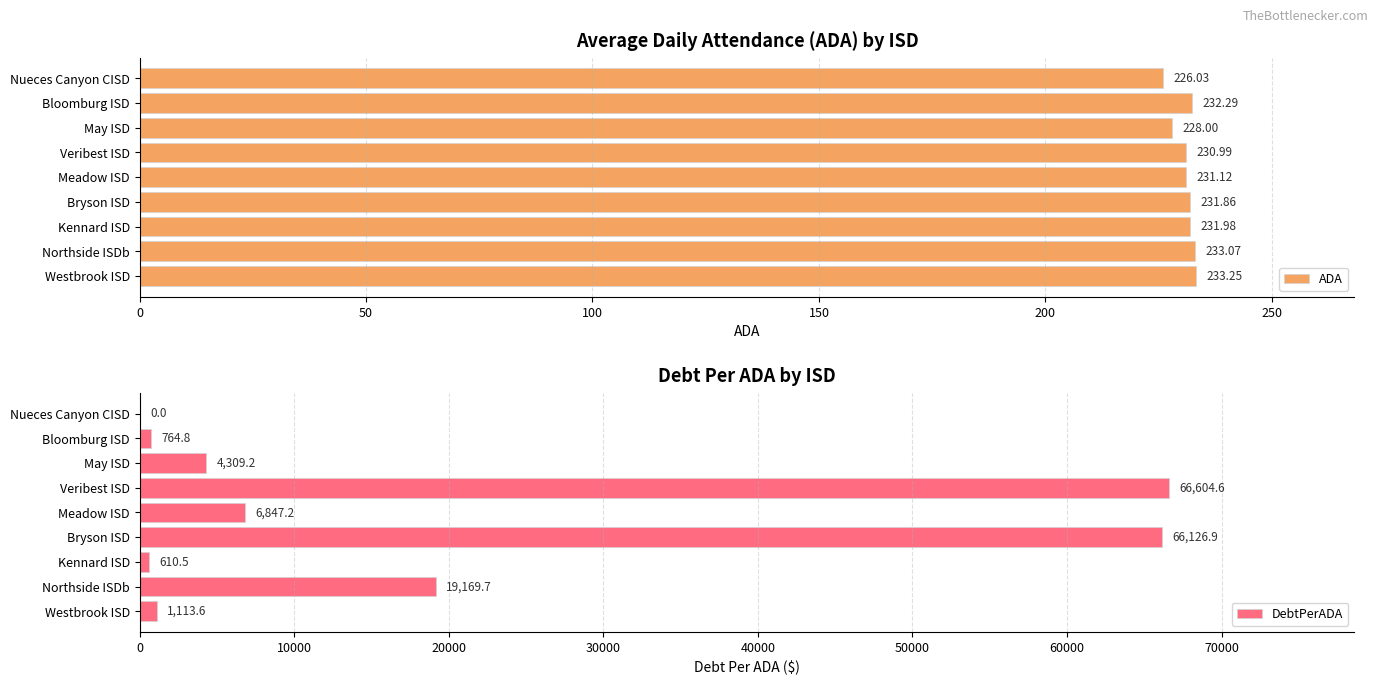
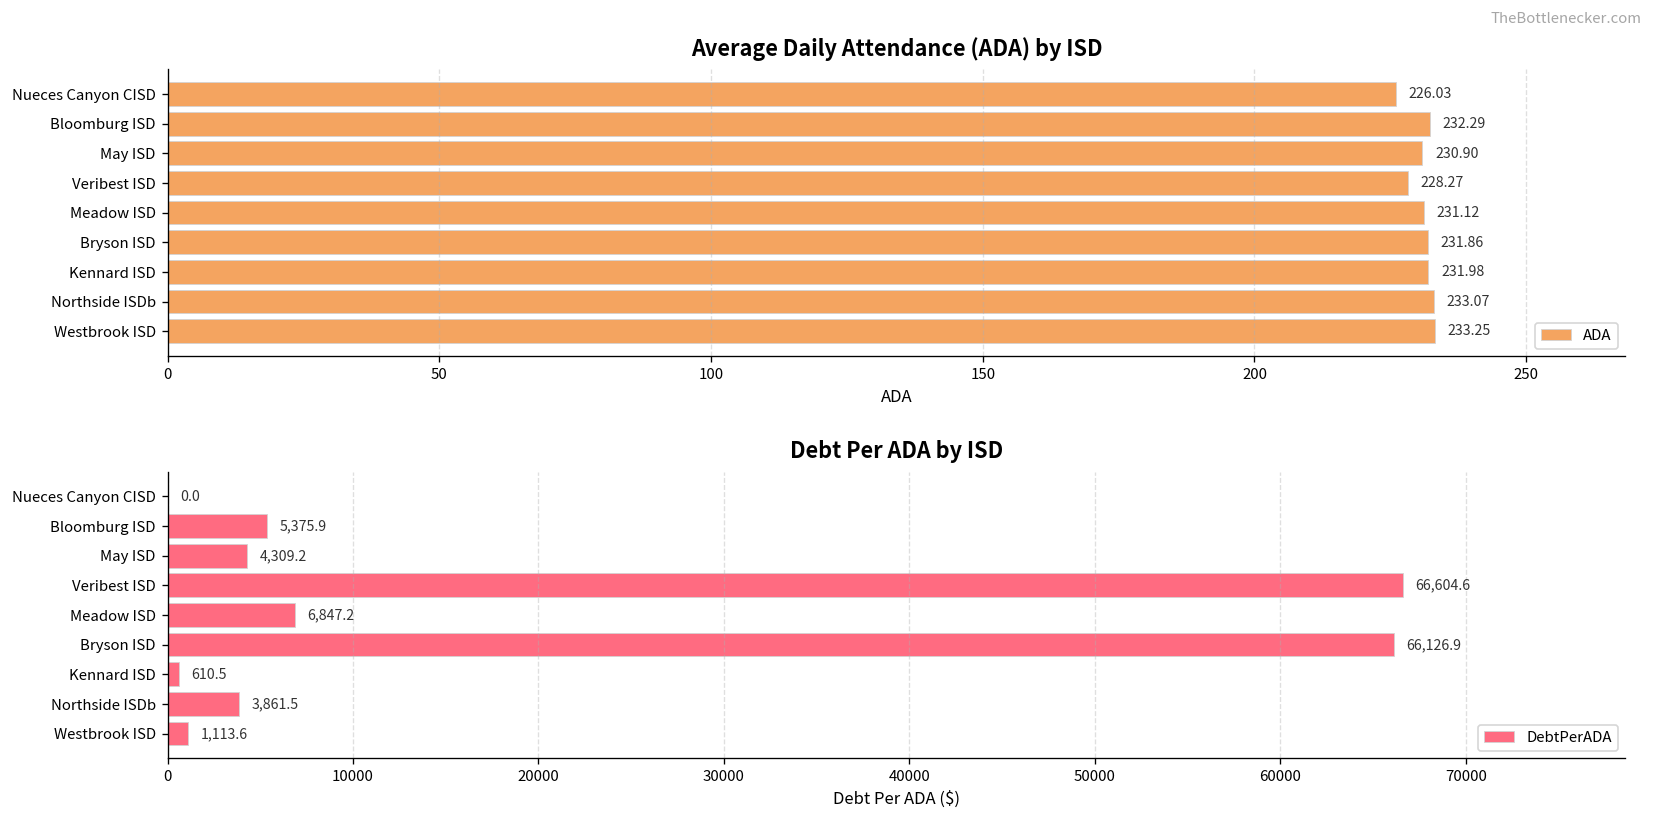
  {
    "Average Daily Attendance (ADA) by ISD": {
      "Nueces Canyon CISD": "226.03",
      "Bloomburg ISD": "232.29",
-     "May ISD": "228.00",
-     "Veribest ISD": "230.99",
+     "May ISD": "230.90",
+     "Veribest ISD": "228.27",
      "Meadow ISD": "231.12",
      "Bryson ISD": "231.86",
      "Kennard ISD": "231.98",
      "Northside ISDb": "233.07",
      "Westbrook ISD": "233.25"
    },
    "Debt Per ADA by ISD": {
      "Nueces Canyon CISD": "0.0",
-     "Bloomburg ISD": "764.8",
+     "Bloomburg ISD": "5,375.9",
      "May ISD": "4,309.2",
      "Veribest ISD": "66,604.6",
      "Meadow ISD": "6,847.2",
      "Bryson ISD": "66,126.9",
      "Kennard ISD": "610.5",
-     "Northside ISDb": "19,169.7",
+     "Northside ISDb": "3,861.5",
      "Westbrook ISD": "1,113.6"
    }
  }
